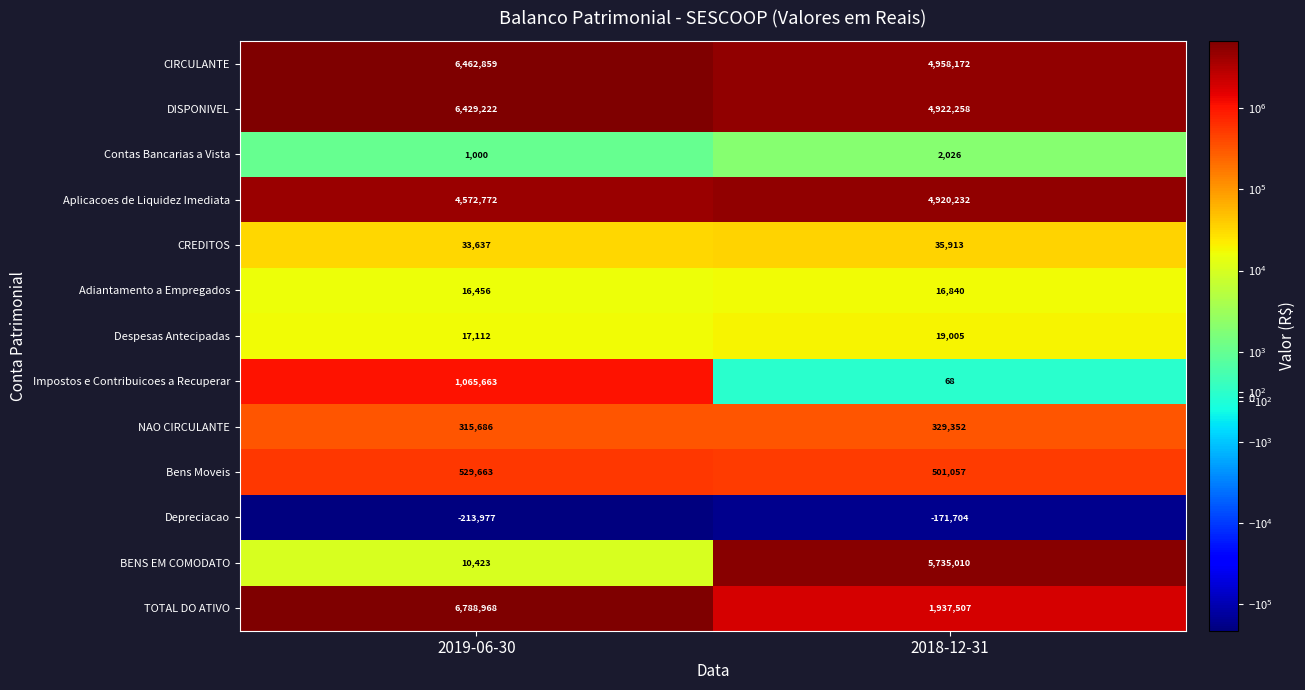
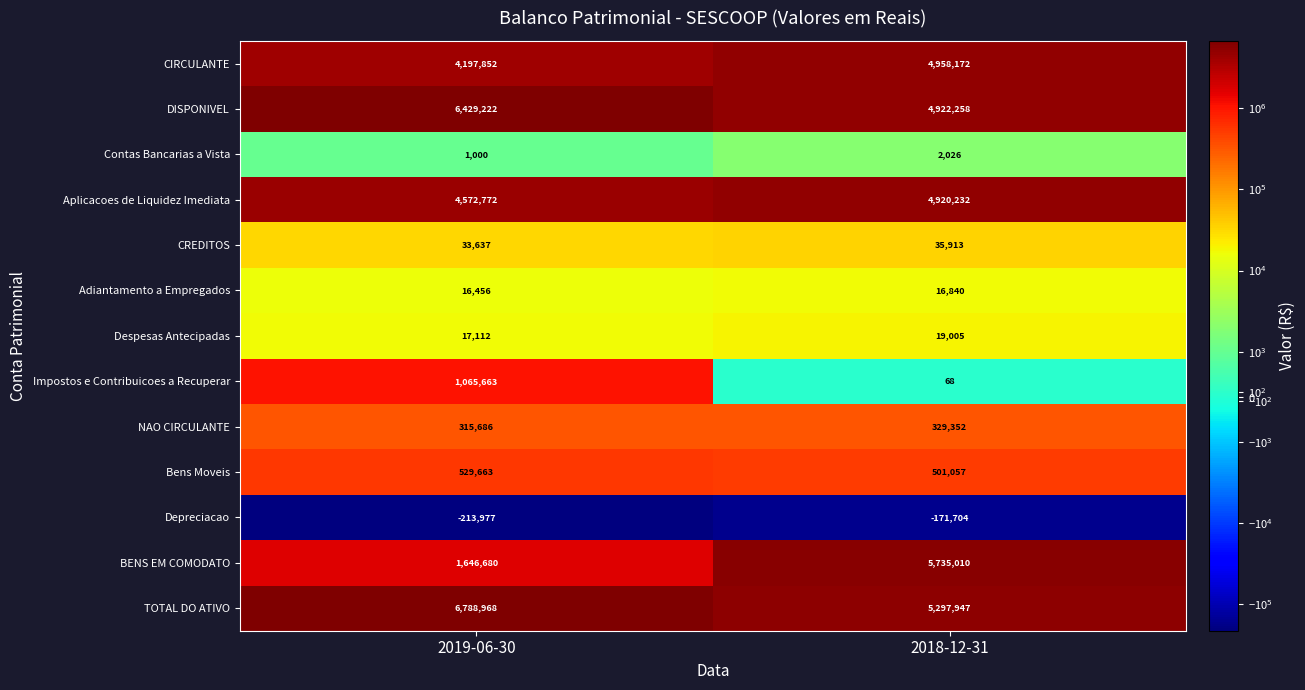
  {
    "CIRCULANTE": {
-     "2019-06-30": "6,462,859",
+     "2019-06-30": "4,197,852",
      "2018-12-31": "4,958,172"
    },
    "DISPONIVEL": {
      "2019-06-30": "6,429,222",
      "2018-12-31": "4,922,258"
    },
    "Contas Bancarias a Vista": {
      "2019-06-30": "1,000",
      "2018-12-31": "2,026"
    },
    "Aplicacoes de Liquidez Imediata": {
      "2019-06-30": "4,572,772",
      "2018-12-31": "4,920,232"
    },
    "CREDITOS": {
      "2019-06-30": "33,637",
      "2018-12-31": "35,913"
    },
    "Adiantamento a Empregados": {
      "2019-06-30": "16,456",
      "2018-12-31": "16,840"
    },
    "Despesas Antecipadas": {
      "2019-06-30": "17,112",
      "2018-12-31": "19,005"
    },
    "Impostos e Contribuicoes a Recuperar": {
      "2019-06-30": "1,065,663",
      "2018-12-31": "68"
    },
    "NAO CIRCULANTE": {
      "2019-06-30": "315,686",
      "2018-12-31": "329,352"
    },
    "Bens Moveis": {
      "2019-06-30": "529,663",
      "2018-12-31": "501,057"
    },
    "Depreciacao": {
      "2019-06-30": "-213,977",
      "2018-12-31": "-171,704"
    },
    "BENS EM COMODATO": {
-     "2019-06-30": "10,423",
+     "2019-06-30": "1,646,680",
      "2018-12-31": "5,735,010"
    },
    "TOTAL DO ATIVO": {
      "2019-06-30": "6,788,968",
-     "2018-12-31": "1,937,507"
+     "2018-12-31": "5,297,947"
    }
  }
